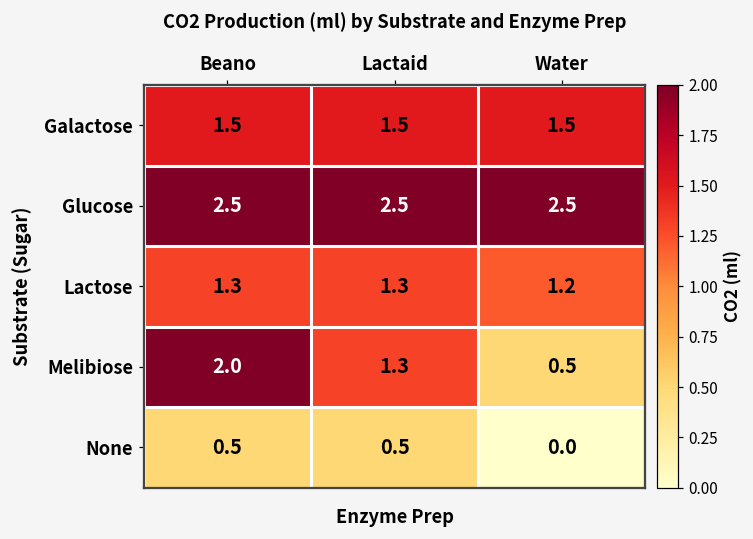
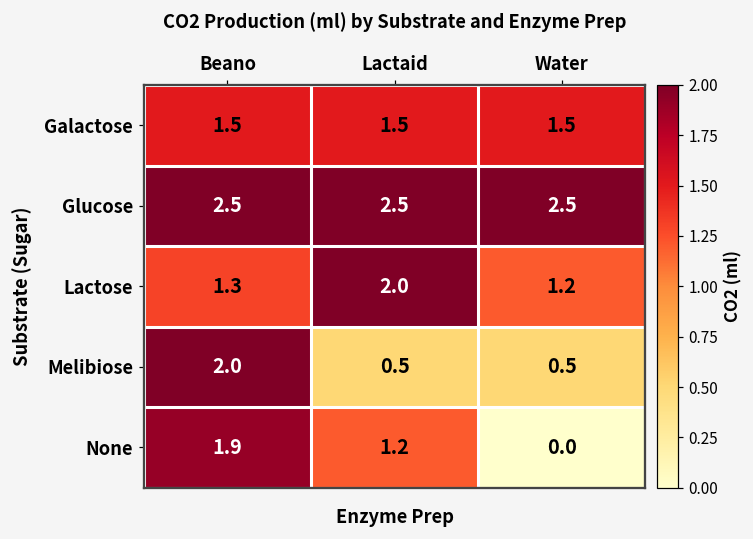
  {
    "Galactose": {
      "Beano": 1.5,
      "Lactaid": 1.5,
      "Water": 1.5
    },
    "Glucose": {
      "Beano": 2.5,
      "Lactaid": 2.5,
      "Water": 2.5
    },
    "Lactose": {
      "Beano": 1.3,
-     "Lactaid": 1.3,
+     "Lactaid": 2.0,
      "Water": 1.2
    },
    "Melibiose": {
      "Beano": 2.0,
-     "Lactaid": 1.3,
+     "Lactaid": 0.5,
      "Water": 0.5
    },
    "None": {
-     "Beano": 0.5,
-     "Lactaid": 0.5,
+     "Beano": 1.9,
+     "Lactaid": 1.2,
      "Water": 0.0
    }
  }
